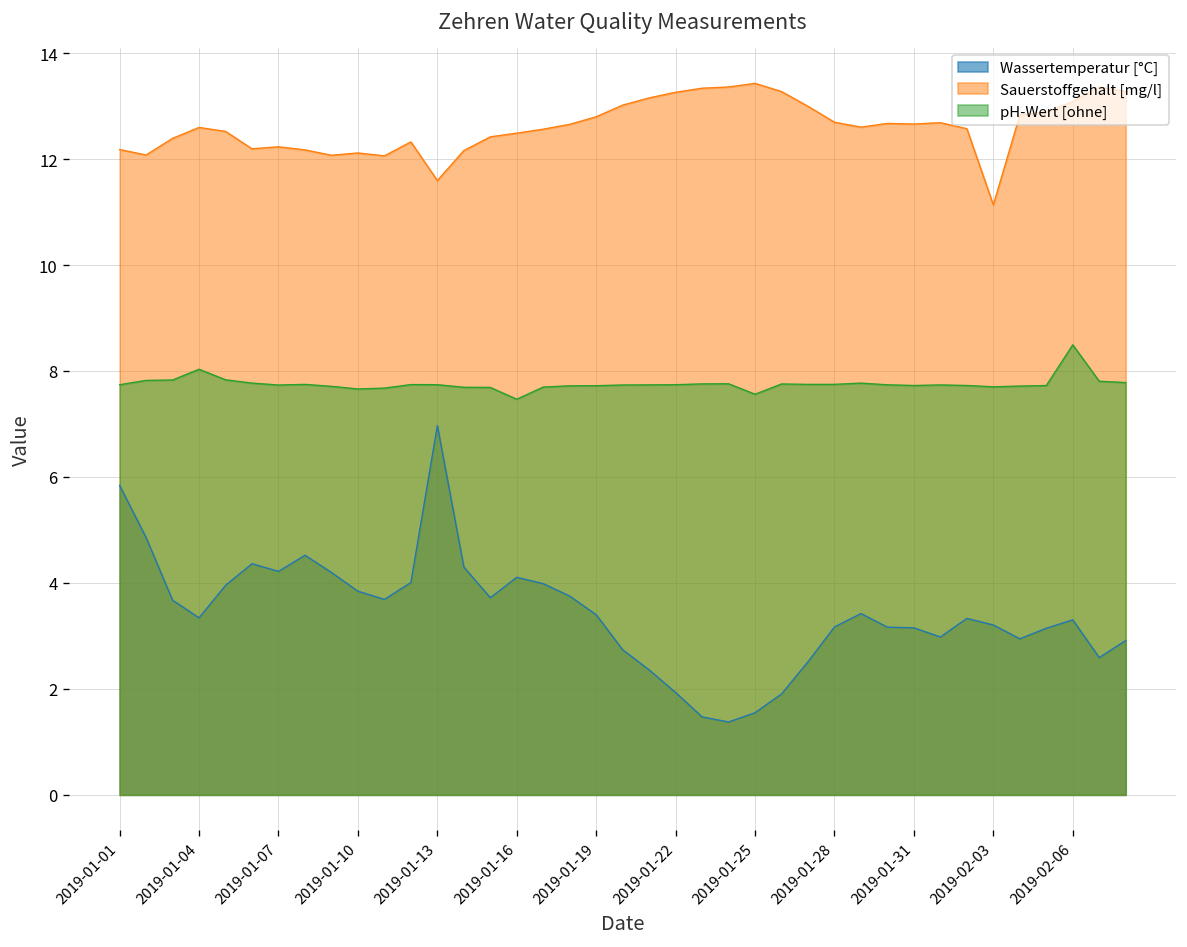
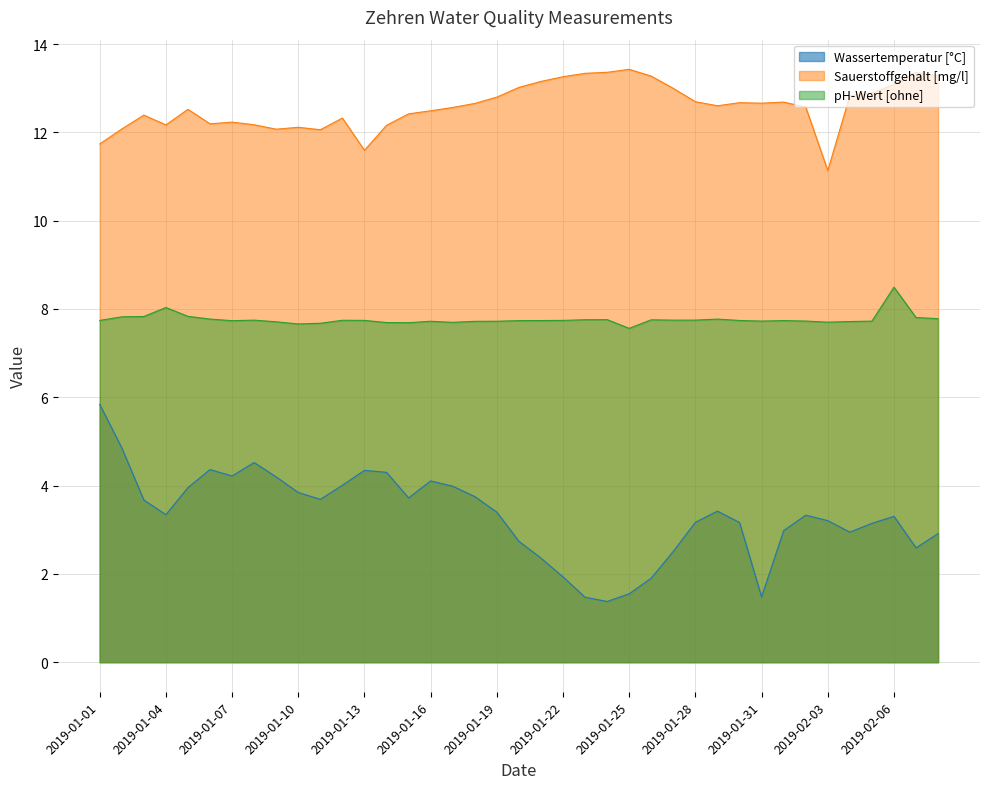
  {
    "Wassertemperatur [°C]": {
      "2019-01-01": 5.8,
      "2019-01-04": 3.3,
      "2019-01-07": 4.2,
      "2019-01-10": 3.8,
-     "2019-01-13": 7.0,
+     "2019-01-13": 4.3,
      "2019-01-16": 4.1,
      "2019-01-19": 3.4,
      "2019-01-22": 1.9,
      "2019-01-25": 1.5,
      "2019-01-28": 3.2,
-     "2019-01-31": 3.2,
+     "2019-01-31": 1.5,
      "2019-02-03": 3.2,
      "2019-02-06": 3.3
    },
    "Sauerstoffgehalt [mg/l]": {
-     "2019-01-01": 12.2,
-     "2019-01-04": 12.6,
+     "2019-01-01": 11.7,
+     "2019-01-04": 12.2,
      "2019-01-07": 12.2,
      "2019-01-10": 12.1,
      "2019-01-13": 11.6,
      "2019-01-16": 12.5,
      "2019-01-19": 12.8,
      "2019-01-22": 13.3,
      "2019-01-25": 13.4,
      "2019-01-28": 12.7,
      "2019-01-31": 12.7,
      "2019-02-03": 11.1
    },
    "pH-Wert [ohne]": {
      "2019-01-01": 7.7,
      "2019-01-04": 8.0,
      "2019-01-07": 7.7,
      "2019-01-10": 7.7,
      "2019-01-13": 7.7,
-     "2019-01-16": 7.5,
+     "2019-01-16": 7.7,
      "2019-01-19": 7.7,
      "2019-01-22": 7.7,
      "2019-01-25": 7.6,
      "2019-01-28": 7.7,
      "2019-01-31": 7.7,
      "2019-02-03": 7.7,
      "2019-02-06": 8.5
    }
  }
